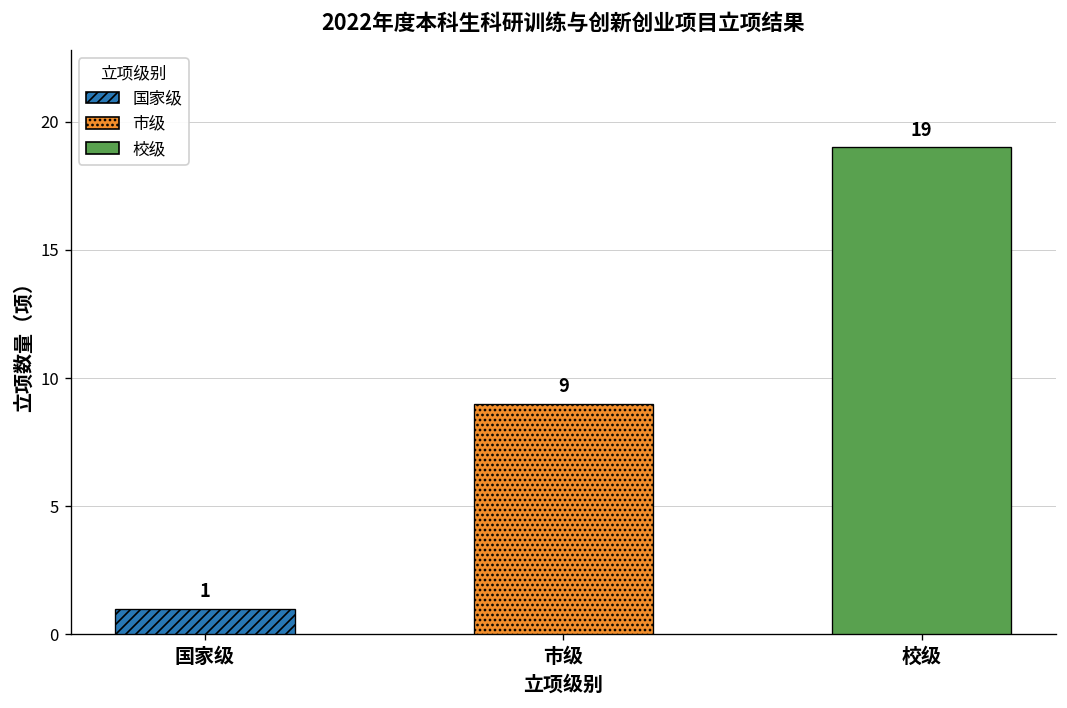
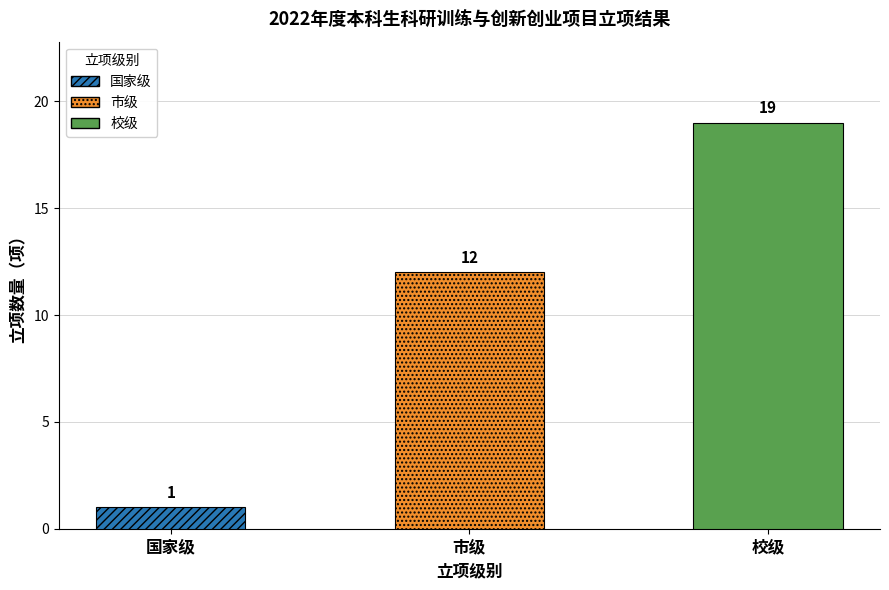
  {
    "国家级": 1,
-   "市级": 9,
+   "市级": 12,
    "校级": 19
  }
